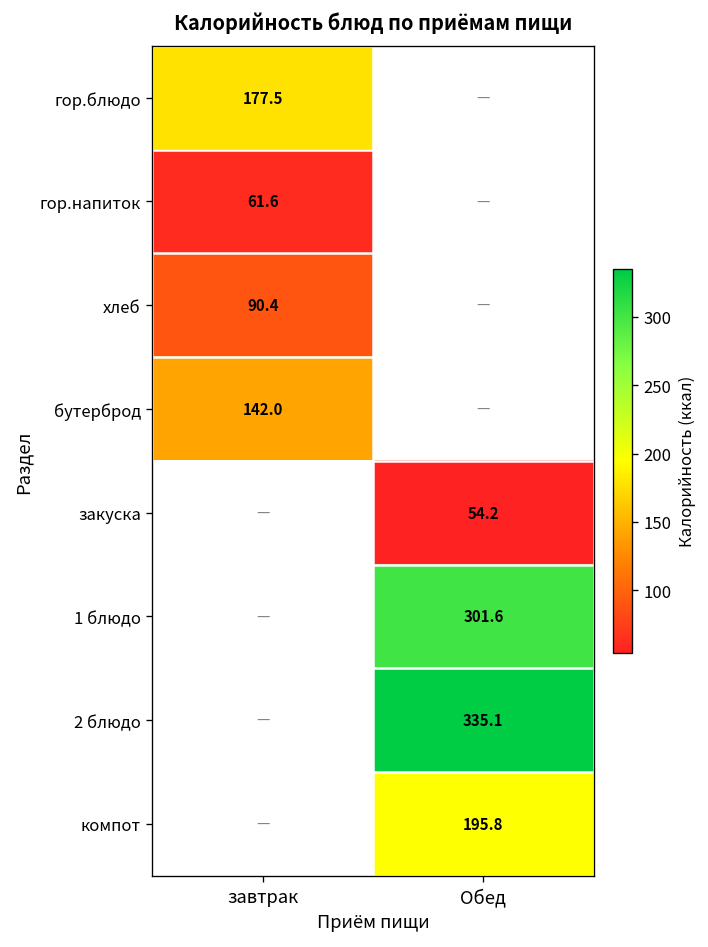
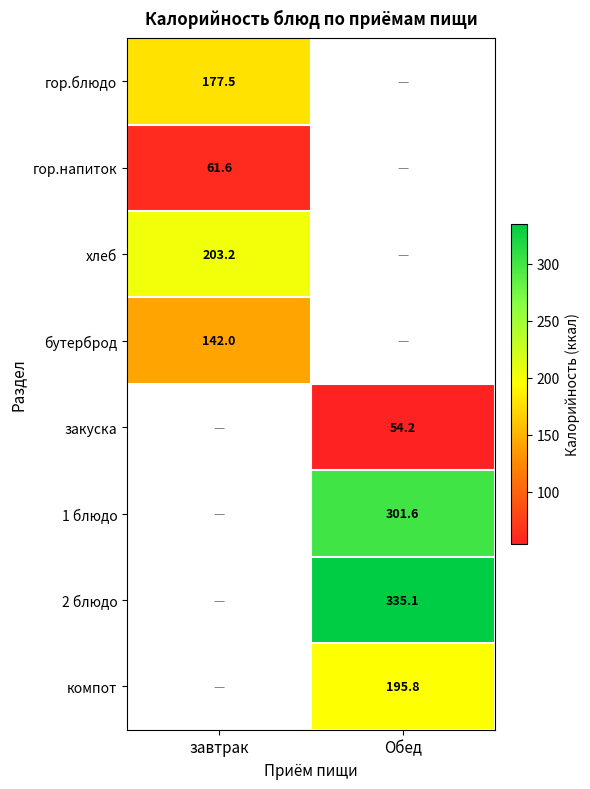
  {
    "гор.блюдо": {
      "завтрак": 177.5
    },
    "гор.напиток": {
      "завтрак": 61.6
    },
    "хлеб": {
-     "завтрак": 90.4
+     "завтрак": 203.2
    },
    "бутерброд": {
      "завтрак": 142.0
    },
    "закуска": {
      "Обед": 54.2
    },
    "1 блюдо": {
      "Обед": 301.6
    },
    "2 блюдо": {
      "Обед": 335.1
    },
    "компот": {
      "Обед": 195.8
    }
  }
